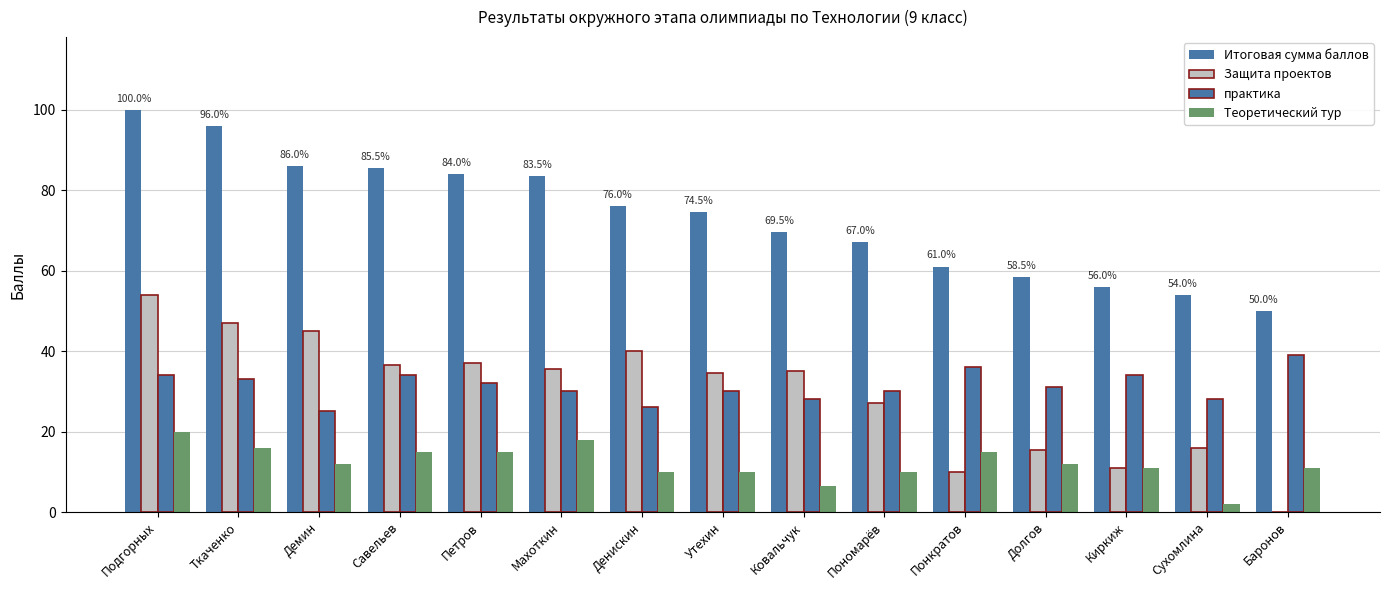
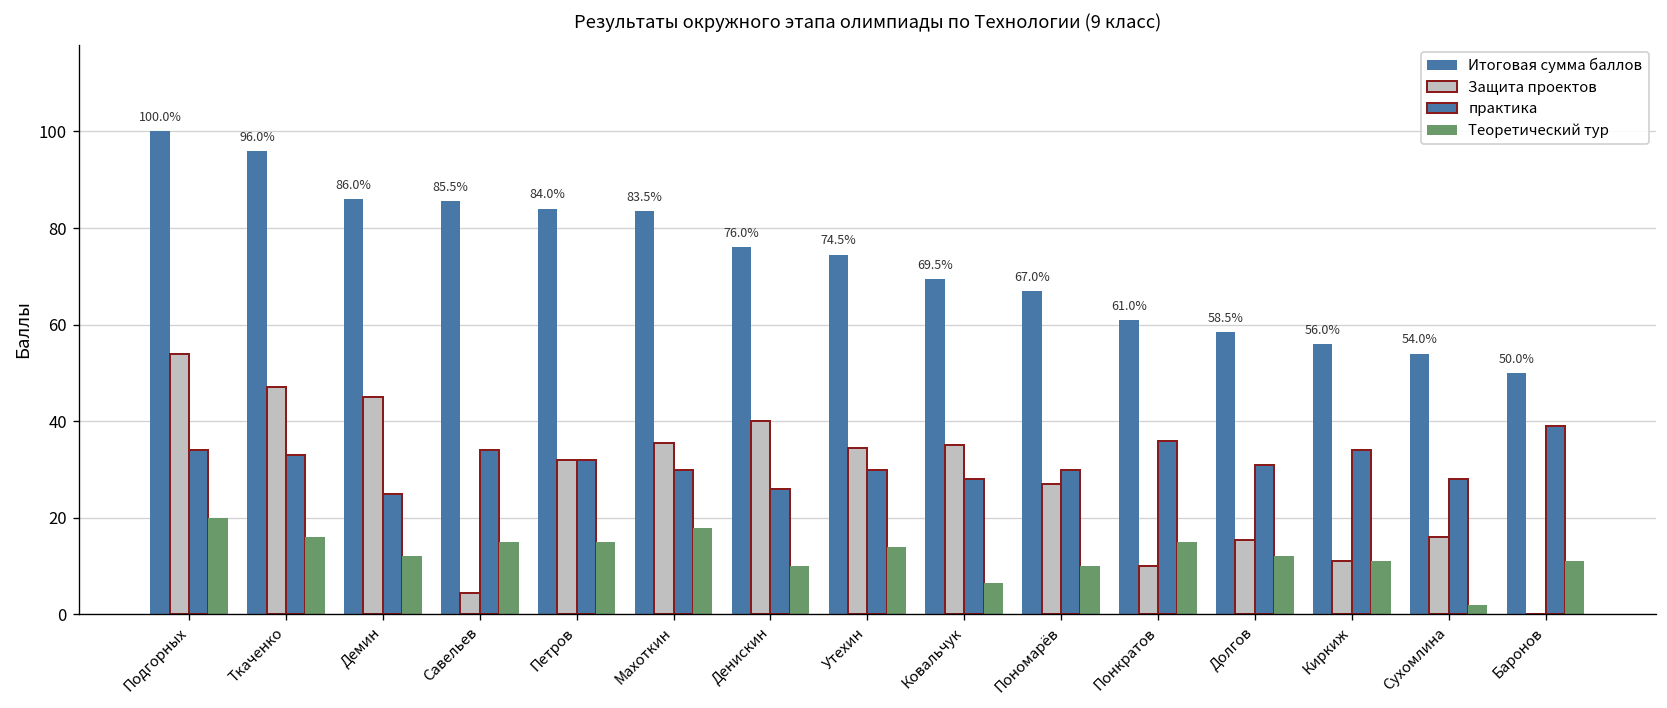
  {
    "Защита проектов": {
      "Подгорных": 54,
      "Ткаченко": 47,
      "Демин": 45,
-     "Савельев": 37,
-     "Петров": 37,
+     "Савельев": 4,
+     "Петров": 32,
      "Махоткин": 36,
      "Денискин": 40,
      "Утехин": 35,
      "Ковальчук": 35,
      "Пономарёв": 27,
      "Понкратов": 10,
      "Долгов": 16,
      "Киркиж": 11,
      "Сухомлина": 16,
      "Баронов": 0
    },
    "Теоретический тур": {
      "Подгорных": 20,
      "Ткаченко": 16,
      "Демин": 12,
      "Савельев": 15,
      "Петров": 15,
      "Махоткин": 18,
      "Денискин": 10,
-     "Утехин": 10,
+     "Утехин": 14,
      "Ковальчук": 7,
      "Пономарёв": 10,
      "Понкратов": 15,
      "Долгов": 12,
      "Киркиж": 11,
      "Сухомлина": 2,
      "Баронов": 11
    }
  }
